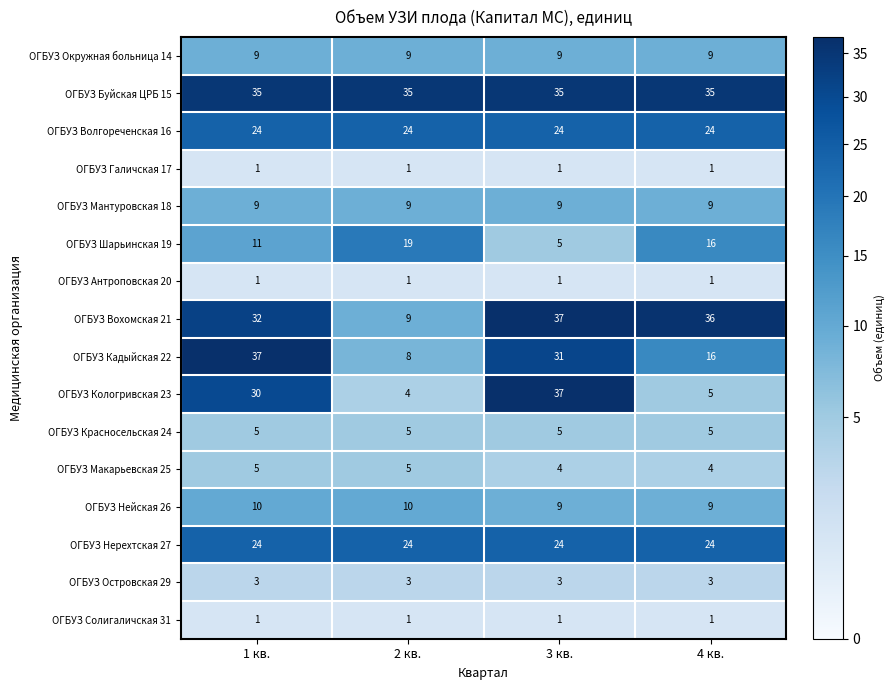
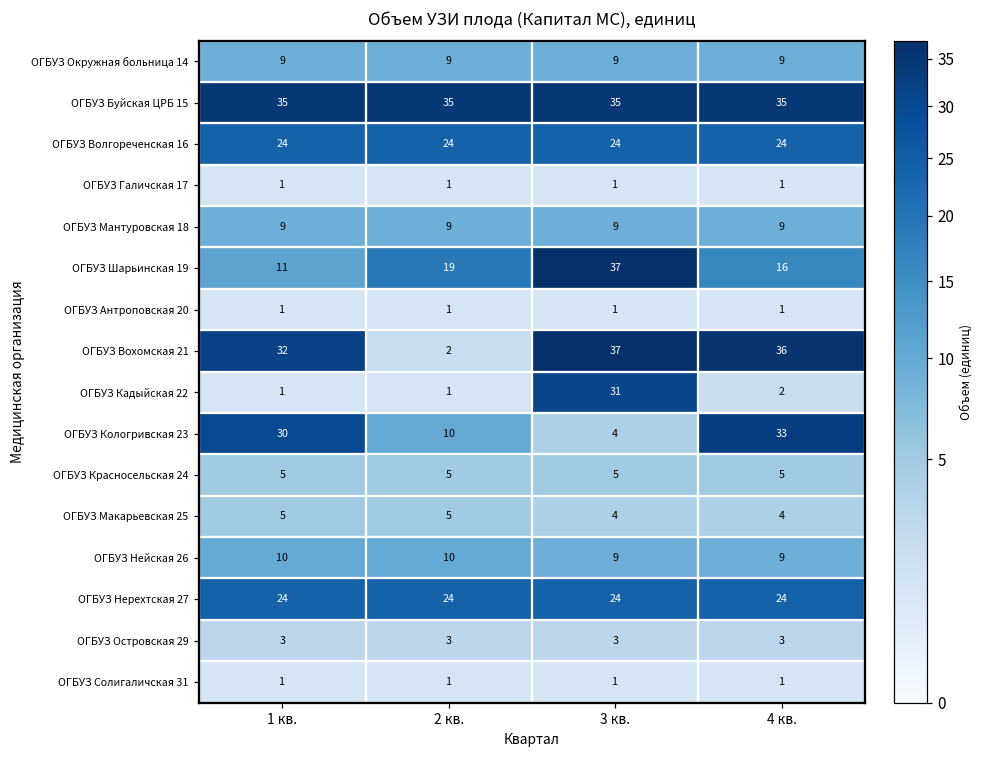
  {
    "ОГБУЗ Окружная больница 14": {
      "1 кв.": 9,
      "2 кв.": 9,
      "3 кв.": 9,
      "4 кв.": 9
    },
    "ОГБУЗ Буйская ЦРБ 15": {
      "1 кв.": 35,
      "2 кв.": 35,
      "3 кв.": 35,
      "4 кв.": 35
    },
    "ОГБУЗ Волгореченская 16": {
      "1 кв.": 24,
      "2 кв.": 24,
      "3 кв.": 24,
      "4 кв.": 24
    },
    "ОГБУЗ Галичская 17": {
      "1 кв.": 1,
      "2 кв.": 1,
      "3 кв.": 1,
      "4 кв.": 1
    },
    "ОГБУЗ Мантуровская 18": {
      "1 кв.": 9,
      "2 кв.": 9,
      "3 кв.": 9,
      "4 кв.": 9
    },
    "ОГБУЗ Шарьинская 19": {
      "1 кв.": 11,
      "2 кв.": 19,
-     "3 кв.": 5,
+     "3 кв.": 37,
      "4 кв.": 16
    },
    "ОГБУЗ Антроповская 20": {
      "1 кв.": 1,
      "2 кв.": 1,
      "3 кв.": 1,
      "4 кв.": 1
    },
    "ОГБУЗ Вохомская 21": {
      "1 кв.": 32,
-     "2 кв.": 9,
+     "2 кв.": 2,
      "3 кв.": 37,
      "4 кв.": 36
    },
    "ОГБУЗ Кадыйская 22": {
-     "1 кв.": 37,
-     "2 кв.": 8,
+     "1 кв.": 1,
+     "2 кв.": 1,
      "3 кв.": 31,
-     "4 кв.": 16
+     "4 кв.": 2
    },
    "ОГБУЗ Кологривская 23": {
      "1 кв.": 30,
-     "2 кв.": 4,
-     "3 кв.": 37,
-     "4 кв.": 5
+     "2 кв.": 10,
+     "3 кв.": 4,
+     "4 кв.": 33
    },
    "ОГБУЗ Красносельская 24": {
      "1 кв.": 5,
      "2 кв.": 5,
      "3 кв.": 5,
      "4 кв.": 5
    },
    "ОГБУЗ Макарьевская 25": {
      "1 кв.": 5,
      "2 кв.": 5,
      "3 кв.": 4,
      "4 кв.": 4
    },
    "ОГБУЗ Нейская 26": {
      "1 кв.": 10,
      "2 кв.": 10,
      "3 кв.": 9,
      "4 кв.": 9
    },
    "ОГБУЗ Нерехтская 27": {
      "1 кв.": 24,
      "2 кв.": 24,
      "3 кв.": 24,
      "4 кв.": 24
    },
    "ОГБУЗ Островская 29": {
      "1 кв.": 3,
      "2 кв.": 3,
      "3 кв.": 3,
      "4 кв.": 3
    },
    "ОГБУЗ Солигаличская 31": {
      "1 кв.": 1,
      "2 кв.": 1,
      "3 кв.": 1,
      "4 кв.": 1
    }
  }
